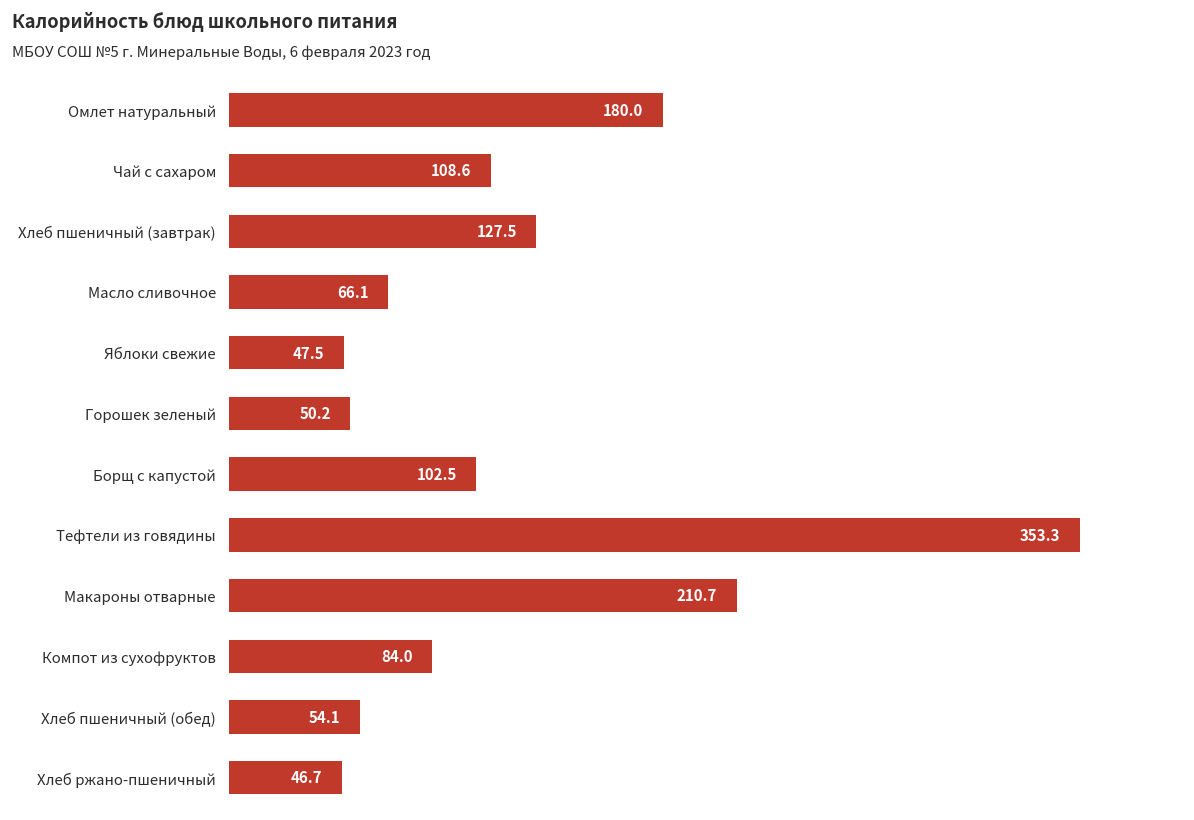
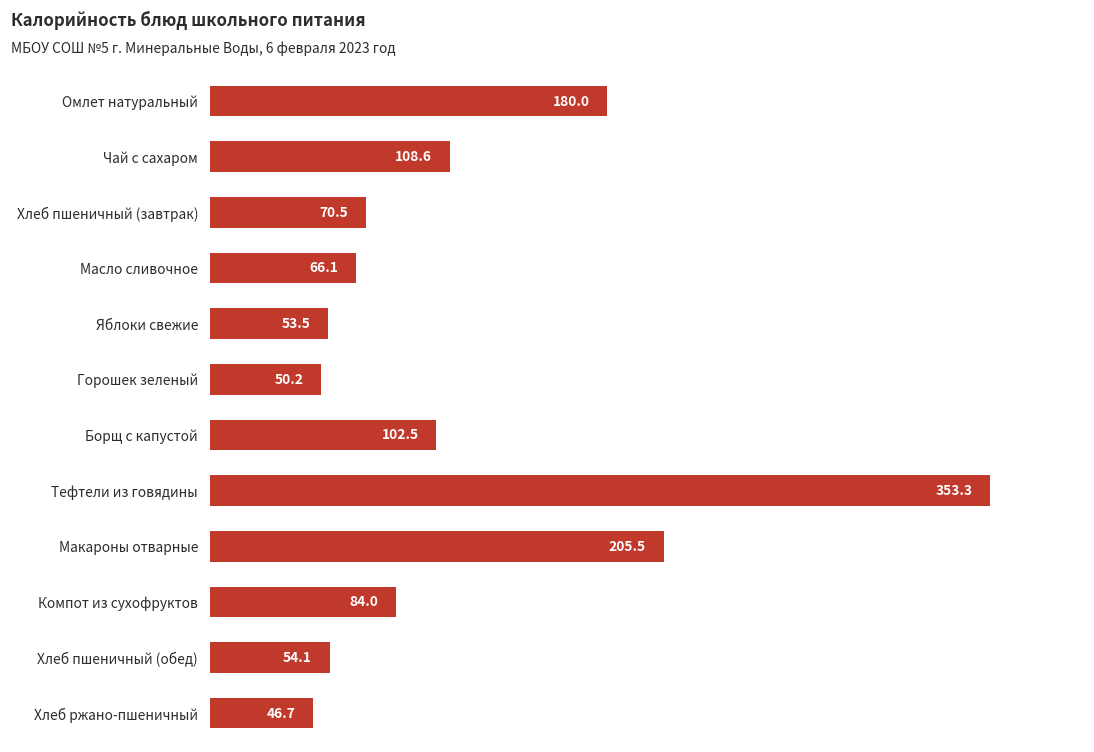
  {
    "Омлет натуральный": 180.0,
    "Чай с сахаром": 108.6,
-   "Хлеб пшеничный (завтрак)": 127.5,
+   "Хлеб пшеничный (завтрак)": 70.5,
    "Масло сливочное": 66.1,
-   "Яблоки свежие": 47.5,
+   "Яблоки свежие": 53.5,
    "Горошек зеленый": 50.2,
    "Борщ с капустой": 102.5,
    "Тефтели из говядины": 353.3,
-   "Макароны отварные": 210.7,
+   "Макароны отварные": 205.5,
    "Компот из сухофруктов": 84.0,
    "Хлеб пшеничный (обед)": 54.1,
    "Хлеб ржано-пшеничный": 46.7
  }
